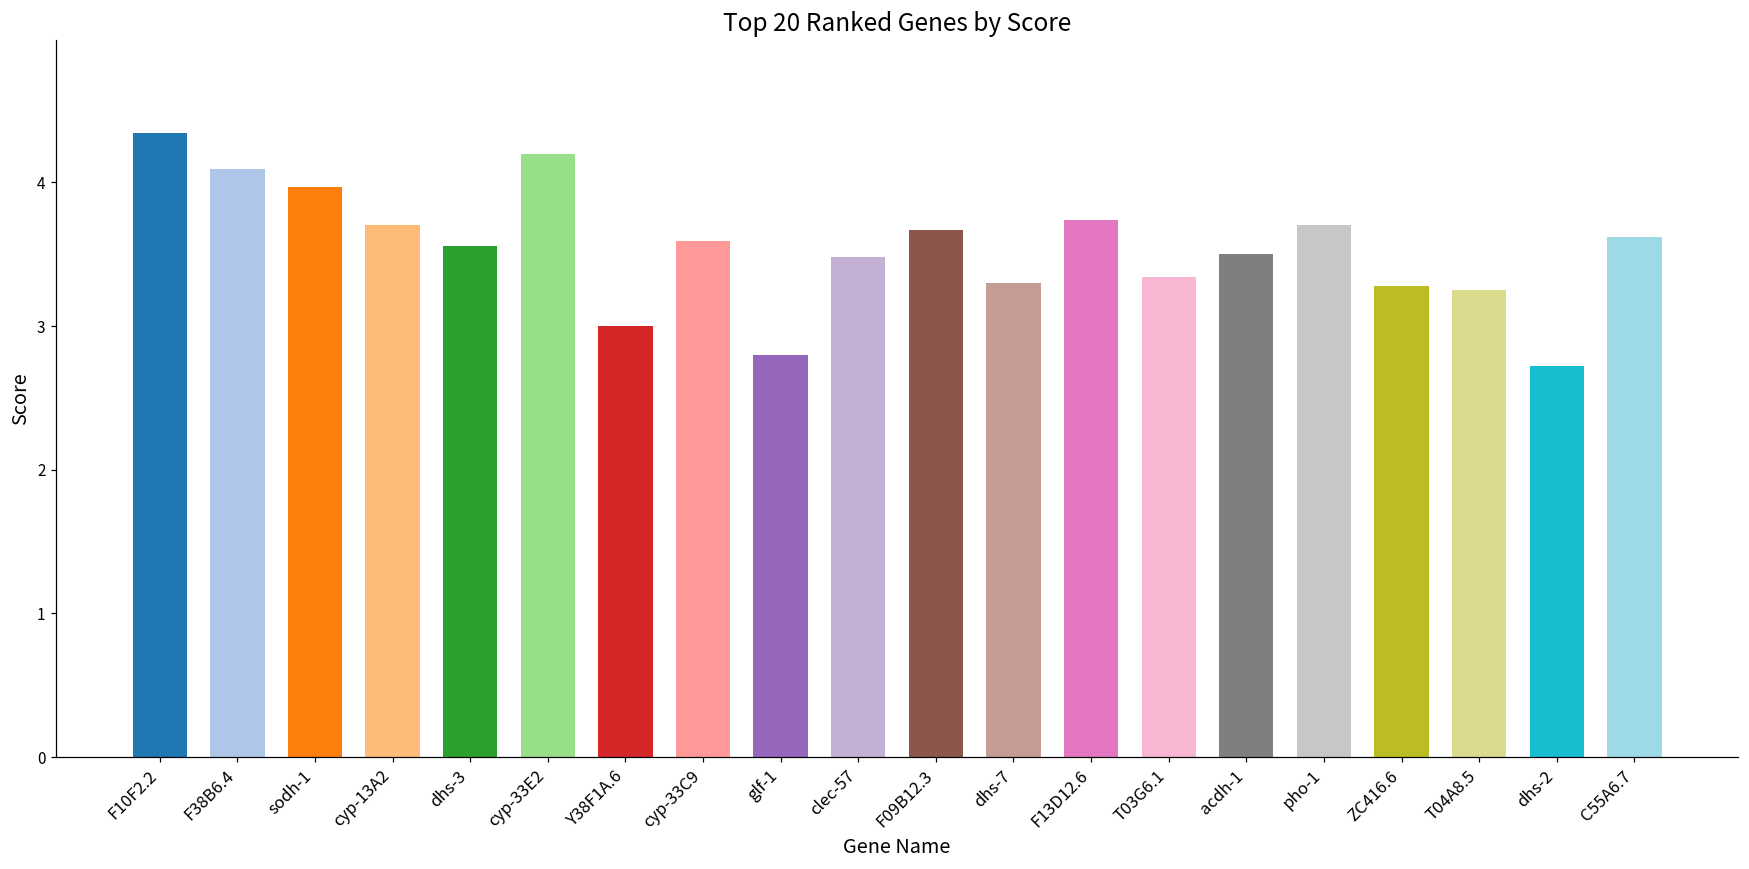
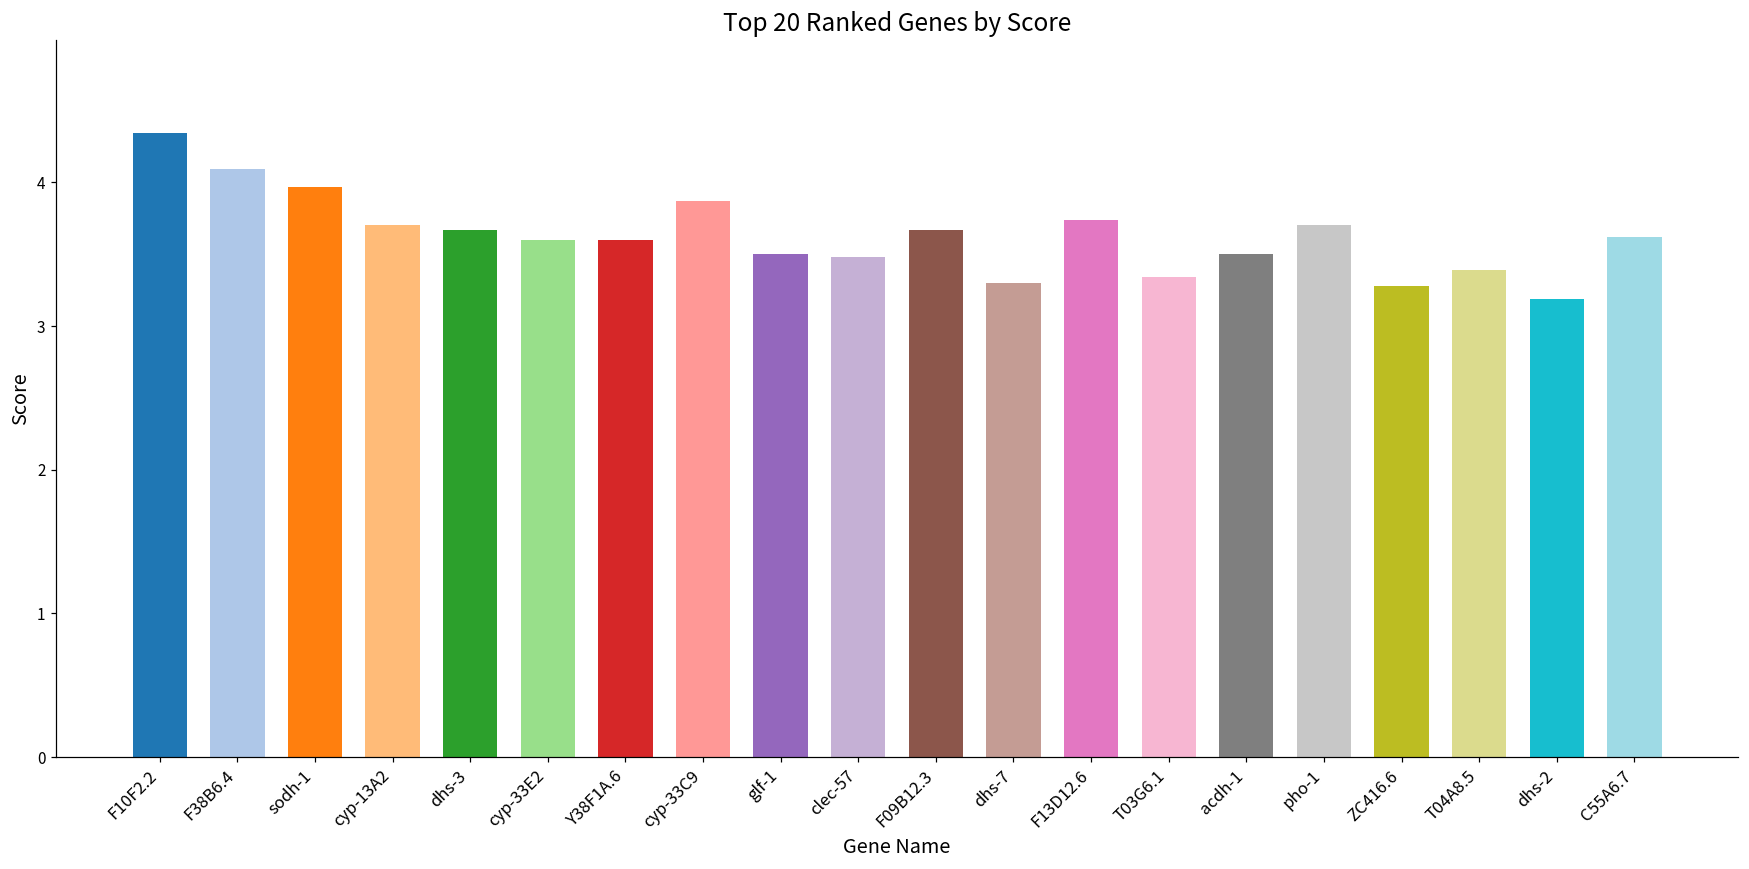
  {
    "F10F2.2": 4.34,
    "F38B6.4": 4.09,
    "sodh-1": 3.97,
    "cyp-13A2": 3.70,
-   "dhs-3": 3.56,
-   "cyp-33E2": 4.2,
-   "Y38F1A.6": 3.0,
-   "cyp-33C9": 3.59,
-   "glf-1": 2.8,
+   "dhs-3": 3.67,
+   "cyp-33E2": 3.6,
+   "Y38F1A.6": 3.6,
+   "cyp-33C9": 3.87,
+   "glf-1": 3.5,
    "clec-57": 3.48,
    "F09B12.3": 3.67,
    "dhs-7": 3.30,
    "F13D12.6": 3.74,
    "T03G6.1": 3.34,
    "acdh-1": 3.50,
    "pho-1": 3.70,
    "ZC416.6": 3.28,
-   "T04A8.5": 3.25,
-   "dhs-2": 2.72,
+   "T04A8.5": 3.39,
+   "dhs-2": 3.19,
    "C55A6.7": 3.62
  }
